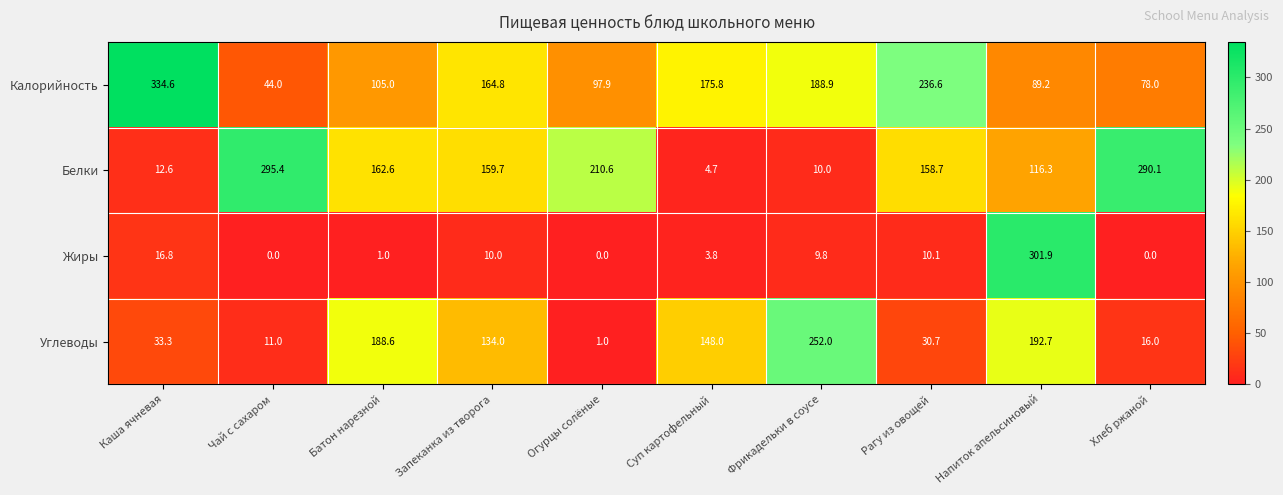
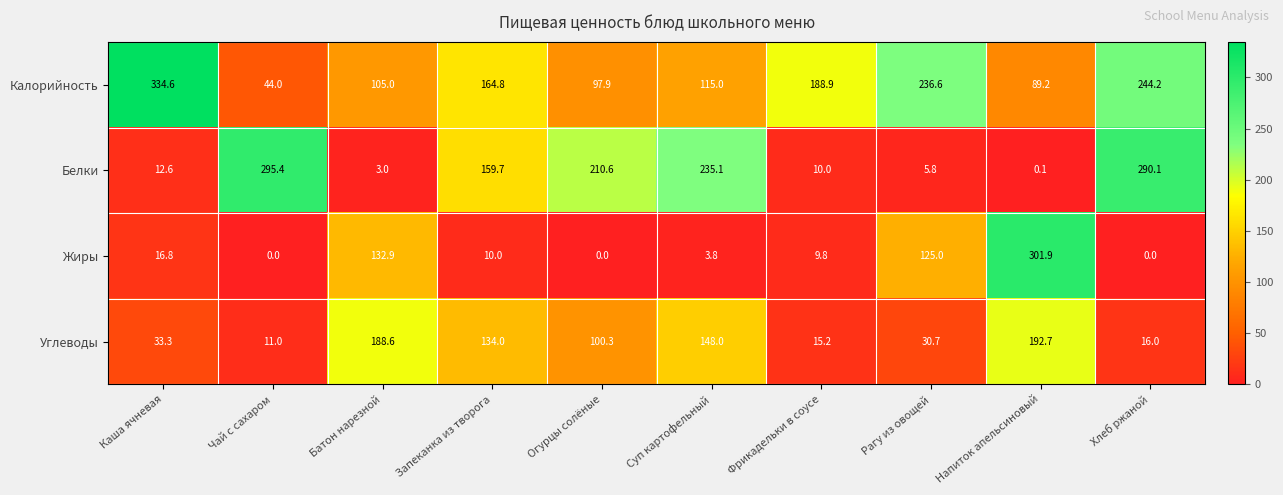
  {
    "Калорийность": {
      "Каша ячневая": 334.6,
      "Чай с сахаром": 44.0,
      "Батон нарезной": 105.0,
      "Запеканка из творога": 164.8,
      "Огурцы солёные": 97.9,
-     "Суп картофельный": 175.8,
+     "Суп картофельный": 115.0,
      "Фрикадельки в соусе": 188.9,
      "Рагу из овощей": 236.6,
      "Напиток апельсиновый": 89.2,
-     "Хлеб ржаной": 78.0
+     "Хлеб ржаной": 244.2
    },
    "Белки": {
      "Каша ячневая": 12.6,
      "Чай с сахаром": 295.4,
-     "Батон нарезной": 162.6,
+     "Батон нарезной": 3.0,
      "Запеканка из творога": 159.7,
      "Огурцы солёные": 210.6,
-     "Суп картофельный": 4.7,
+     "Суп картофельный": 235.1,
      "Фрикадельки в соусе": 10.0,
-     "Рагу из овощей": 158.7,
-     "Напиток апельсиновый": 116.3,
+     "Рагу из овощей": 5.8,
+     "Напиток апельсиновый": 0.1,
      "Хлеб ржаной": 290.1
    },
    "Жиры": {
      "Каша ячневая": 16.8,
      "Чай с сахаром": 0.0,
-     "Батон нарезной": 1.0,
+     "Батон нарезной": 132.9,
      "Запеканка из творога": 10.0,
      "Огурцы солёные": 0.0,
      "Суп картофельный": 3.8,
      "Фрикадельки в соусе": 9.8,
-     "Рагу из овощей": 10.1,
+     "Рагу из овощей": 125.0,
      "Напиток апельсиновый": 301.9,
      "Хлеб ржаной": 0.0
    },
    "Углеводы": {
      "Каша ячневая": 33.3,
      "Чай с сахаром": 11.0,
      "Батон нарезной": 188.6,
      "Запеканка из творога": 134.0,
-     "Огурцы солёные": 1.0,
+     "Огурцы солёные": 100.3,
      "Суп картофельный": 148.0,
-     "Фрикадельки в соусе": 252.0,
+     "Фрикадельки в соусе": 15.2,
      "Рагу из овощей": 30.7,
      "Напиток апельсиновый": 192.7,
      "Хлеб ржаной": 16.0
    }
  }
